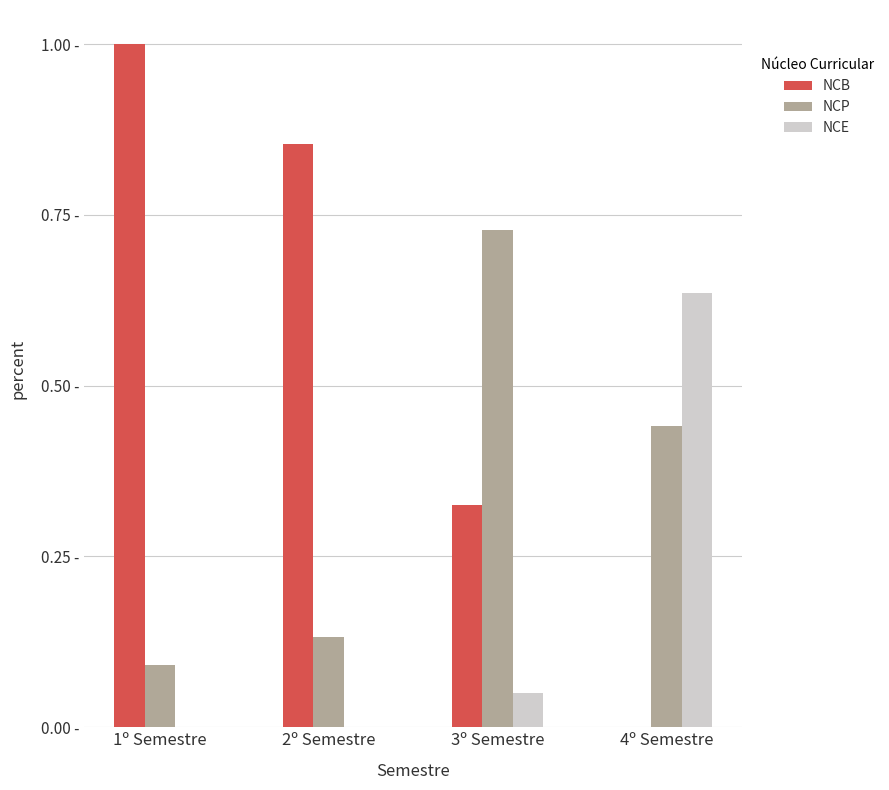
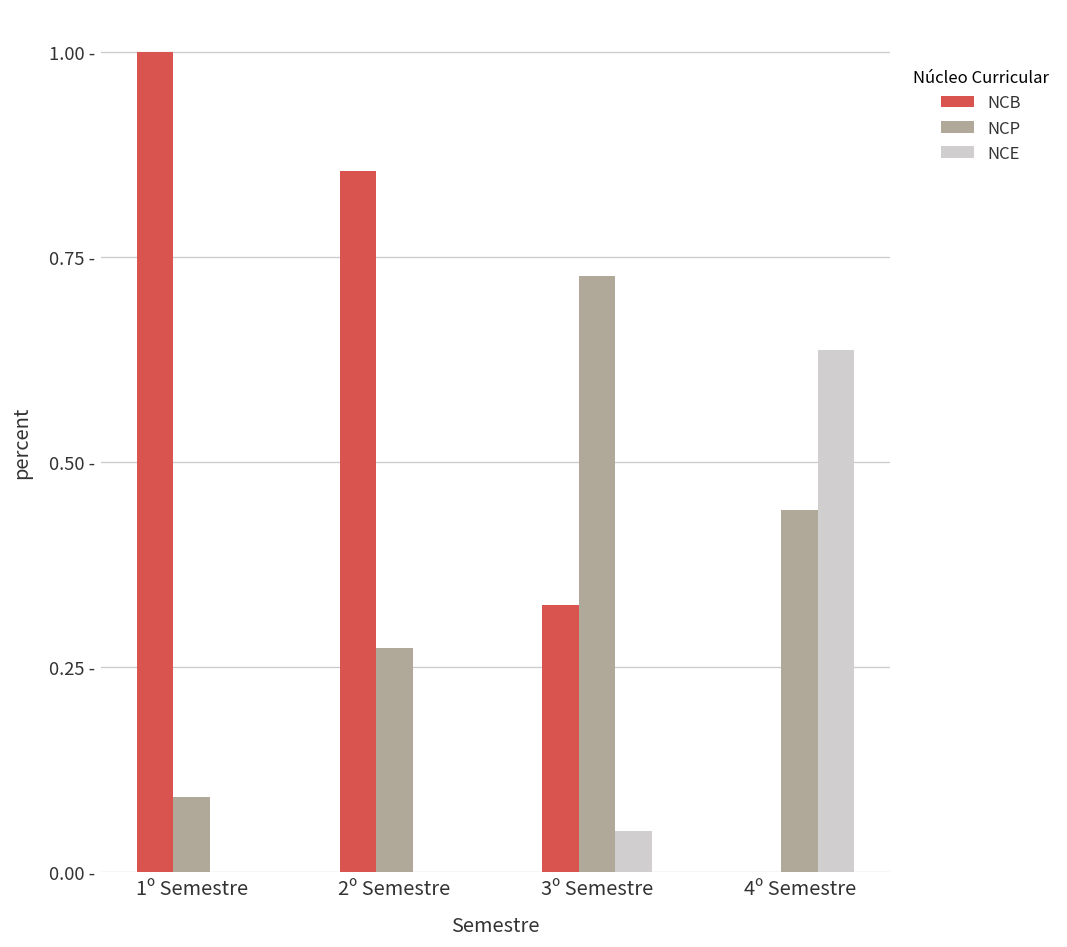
  {
    "NCB": {
      "1º Semestre": "1.00 -",
      "2º Semestre": "0.85 -",
      "3º Semestre": "0.33 -",
      "4º Semestre": "0.00 -"
    },
    "NCP": {
      "1º Semestre": "0.09 -",
-     "2º Semestre": "0.13 -",
+     "2º Semestre": "0.27 -",
      "3º Semestre": "0.73 -",
      "4º Semestre": "0.44 -"
    },
    "NCE": {
      "1º Semestre": "0.00 -",
      "2º Semestre": "0.00 -",
      "3º Semestre": "0.05 -",
      "4º Semestre": "0.64 -"
    }
  }
